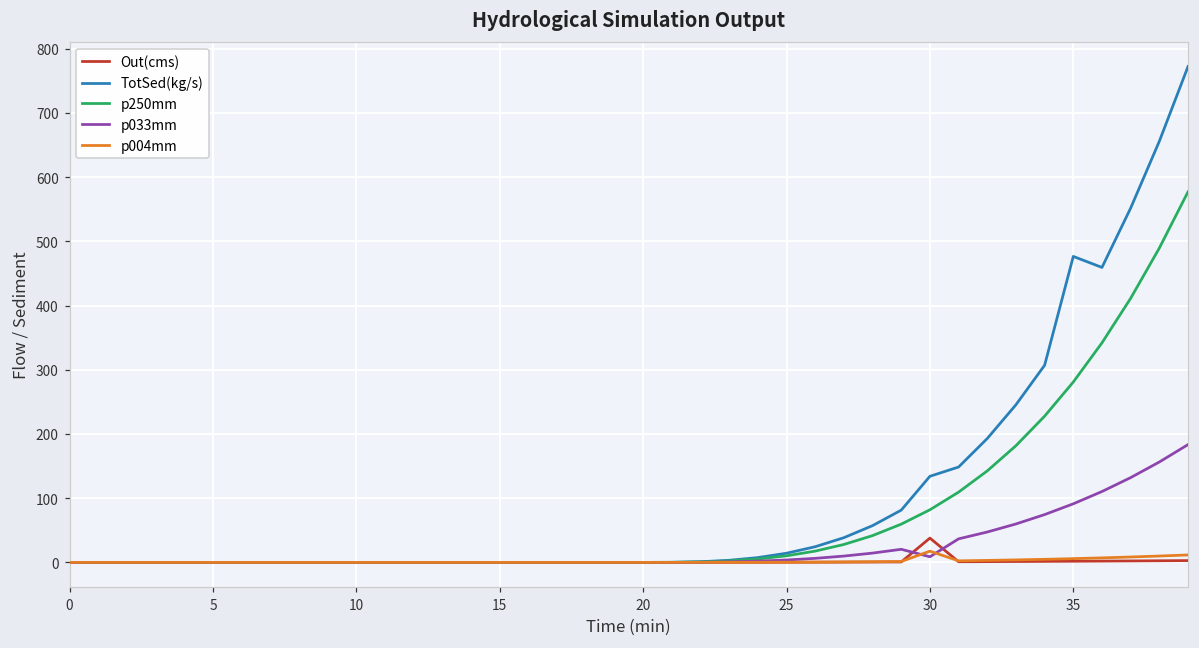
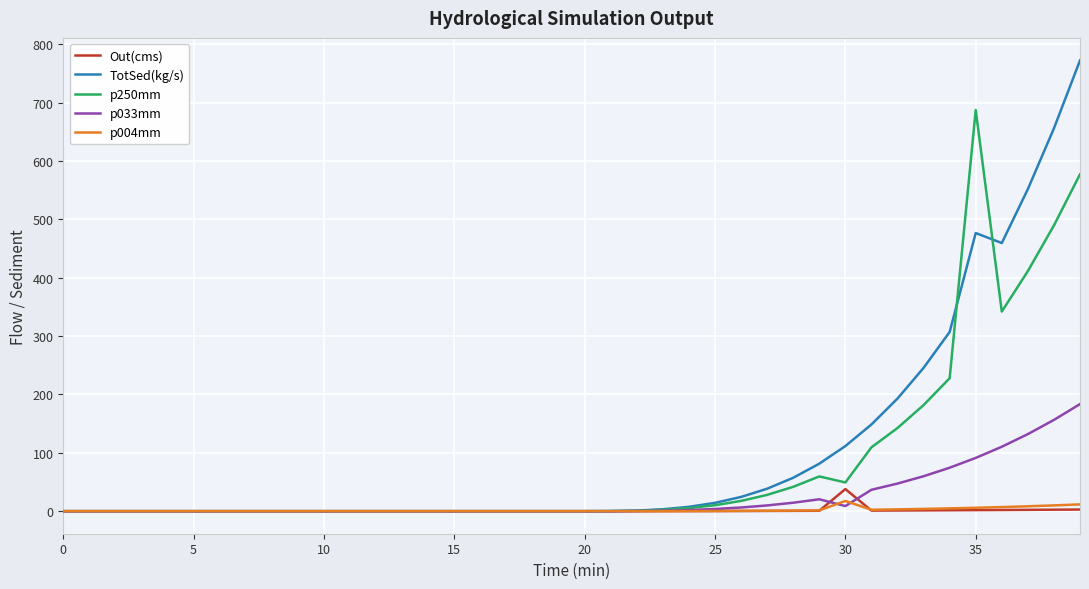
  {
    "Out(cms)": {
      "30": 40
    },
    "TotSed(kg/s)": {
-     "30": 130,
+     "30": 110,
      "35": 480
    },
    "p250mm": {
-     "30": 80,
-     "35": 280
+     "30": 50,
+     "35": 690
    },
    "p033mm": {
      "30": 10,
      "35": 90
    },
    "p004mm": {
      "30": 20
    }
  }
